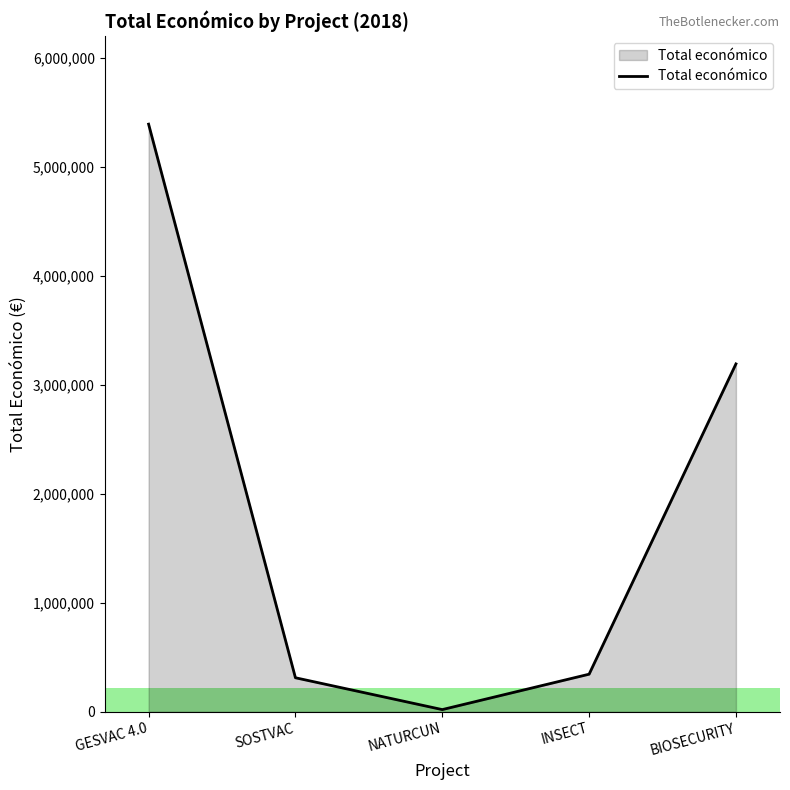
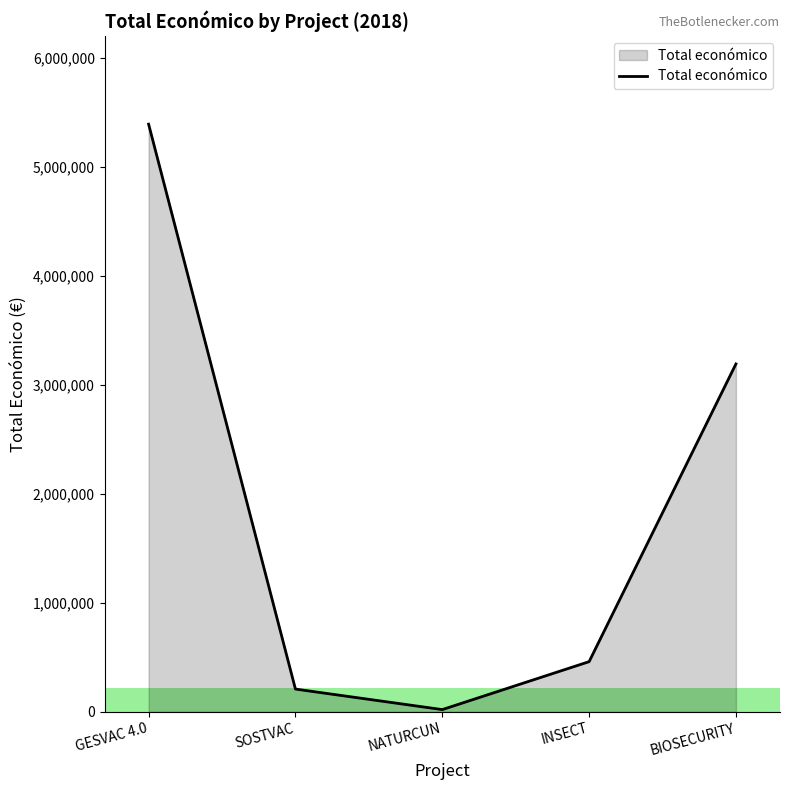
  {
    "GESVAC 4.0": "5,390,000",
-   "SOSTVAC": "310,000",
+   "SOSTVAC": "210,000",
    "NATURCUN": "20,000",
-   "INSECT": "340,000",
+   "INSECT": "460,000",
    "BIOSECURITY": "3,190,000"
  }
